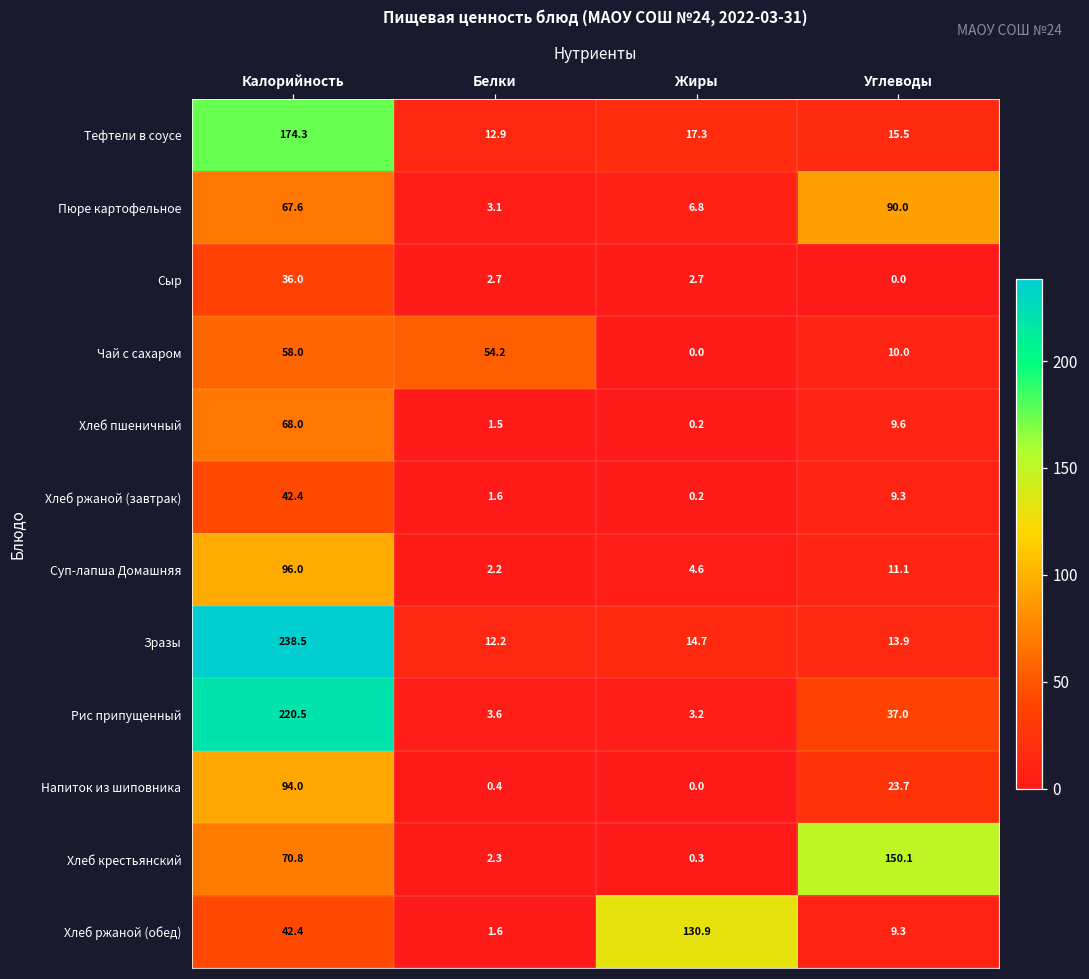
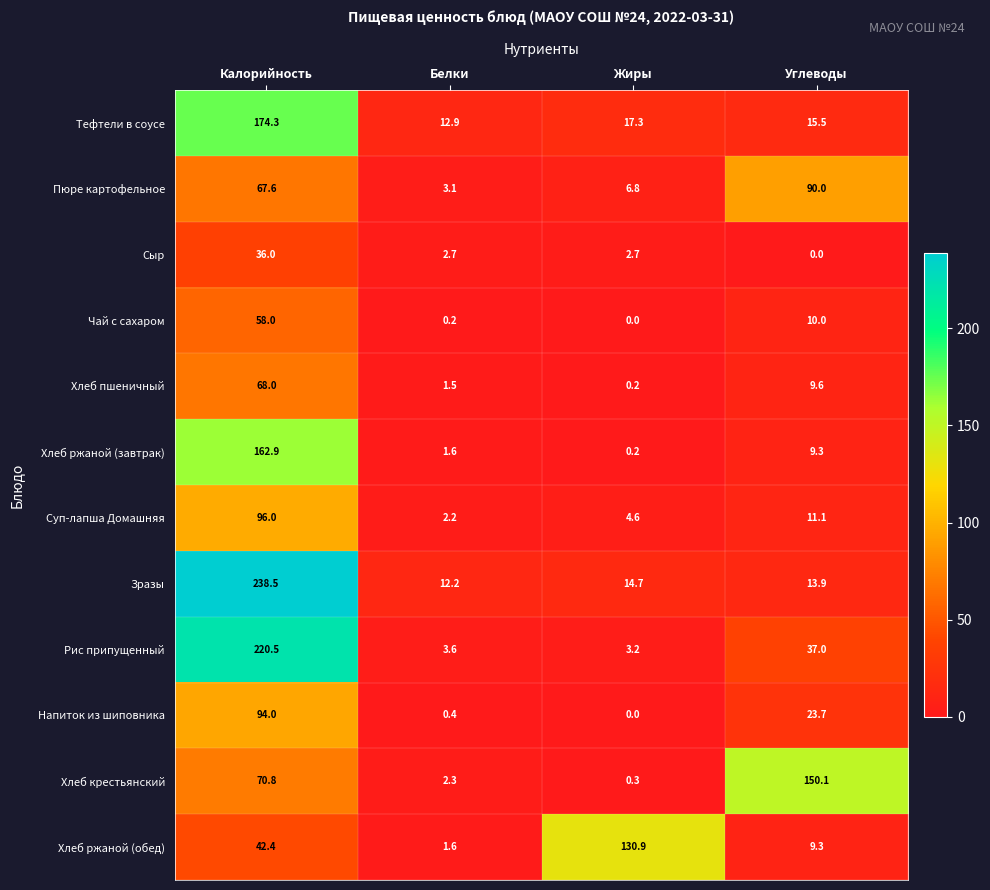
  {
    "Тефтели в соусе": {
      "Калорийность": 174.3,
      "Белки": 12.9,
      "Жиры": 17.3,
      "Углеводы": 15.5
    },
    "Пюре картофельное": {
      "Калорийность": 67.6,
      "Белки": 3.1,
      "Жиры": 6.8,
      "Углеводы": 90.0
    },
    "Сыр": {
      "Калорийность": 36.0,
      "Белки": 2.7,
      "Жиры": 2.7,
      "Углеводы": 0.0
    },
    "Чай с сахаром": {
      "Калорийность": 58.0,
-     "Белки": 54.2,
+     "Белки": 0.2,
      "Жиры": 0.0,
      "Углеводы": 10.0
    },
    "Хлеб пшеничный": {
      "Калорийность": 68.0,
      "Белки": 1.5,
      "Жиры": 0.2,
      "Углеводы": 9.6
    },
    "Хлеб ржаной (завтрак)": {
-     "Калорийность": 42.4,
+     "Калорийность": 162.9,
      "Белки": 1.6,
      "Жиры": 0.2,
      "Углеводы": 9.3
    },
    "Суп-лапша Домашняя": {
      "Калорийность": 96.0,
      "Белки": 2.2,
      "Жиры": 4.6,
      "Углеводы": 11.1
    },
    "Зразы": {
      "Калорийность": 238.5,
      "Белки": 12.2,
      "Жиры": 14.7,
      "Углеводы": 13.9
    },
    "Рис припущенный": {
      "Калорийность": 220.5,
      "Белки": 3.6,
      "Жиры": 3.2,
      "Углеводы": 37.0
    },
    "Напиток из шиповника": {
      "Калорийность": 94.0,
      "Белки": 0.4,
      "Жиры": 0.0,
      "Углеводы": 23.7
    },
    "Хлеб крестьянский": {
      "Калорийность": 70.8,
      "Белки": 2.3,
      "Жиры": 0.3,
      "Углеводы": 150.1
    },
    "Хлеб ржаной (обед)": {
      "Калорийность": 42.4,
      "Белки": 1.6,
      "Жиры": 130.9,
      "Углеводы": 9.3
    }
  }
